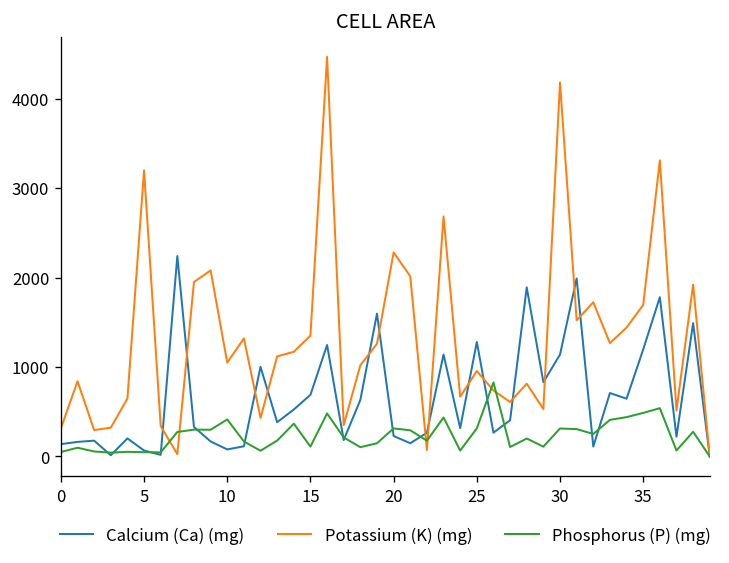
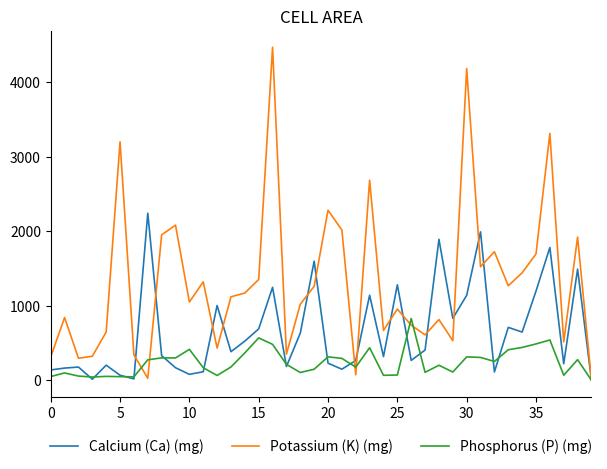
  {
    "Calcium (Ca) (mg)": {
      "0": 100,
      "10": 100,
      "15": 700,
      "20": 200,
      "25": 1300,
      "30": 1100,
      "35": 1200
    },
    "Potassium (K) (mg)": {
      "0": 300,
      "5": 3200,
      "10": 1000,
      "15": 1400,
      "20": 2300,
      "25": 1000,
      "30": 4200,
      "35": 1700
    },
    "Phosphorus (P) (mg)": {
      "0": 100,
      "10": 400,
-     "15": 100,
+     "15": 600,
      "20": 300,
-     "25": 300,
+     "25": 100,
      "30": 300,
      "35": 500
    }
  }
